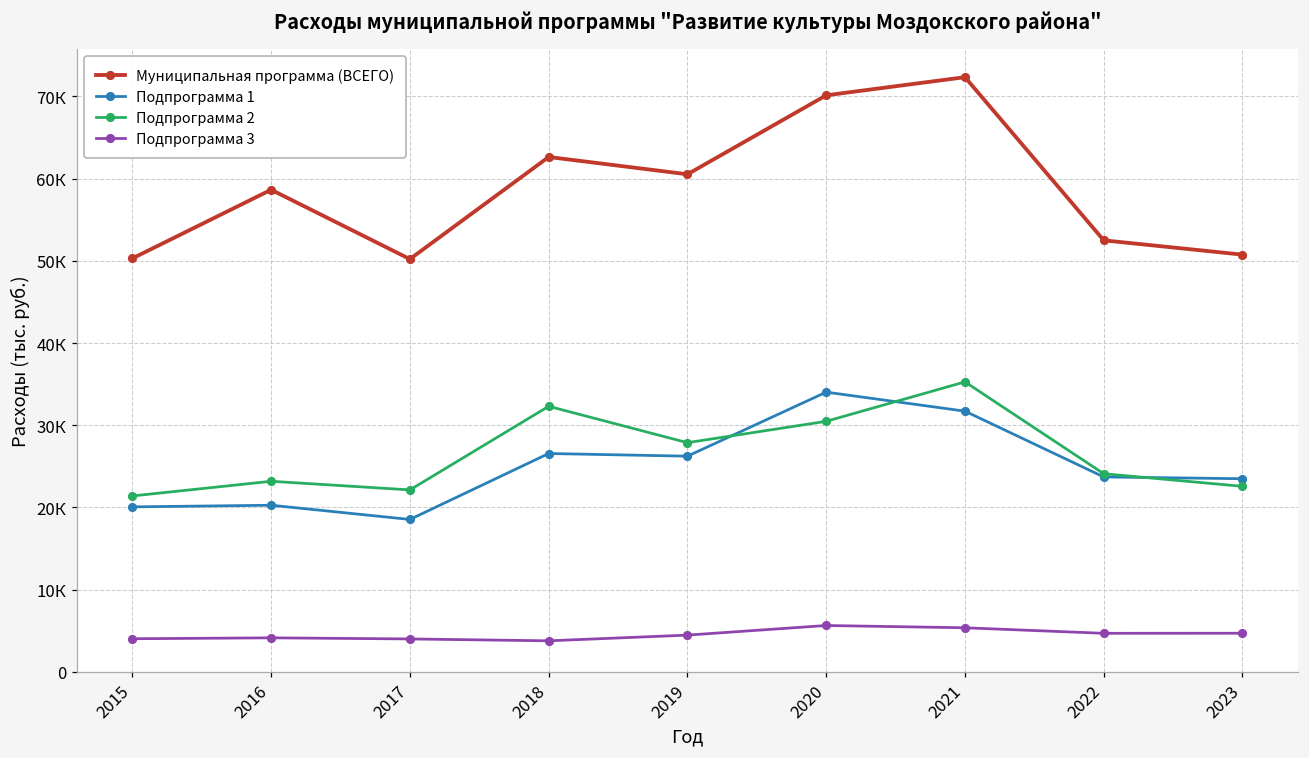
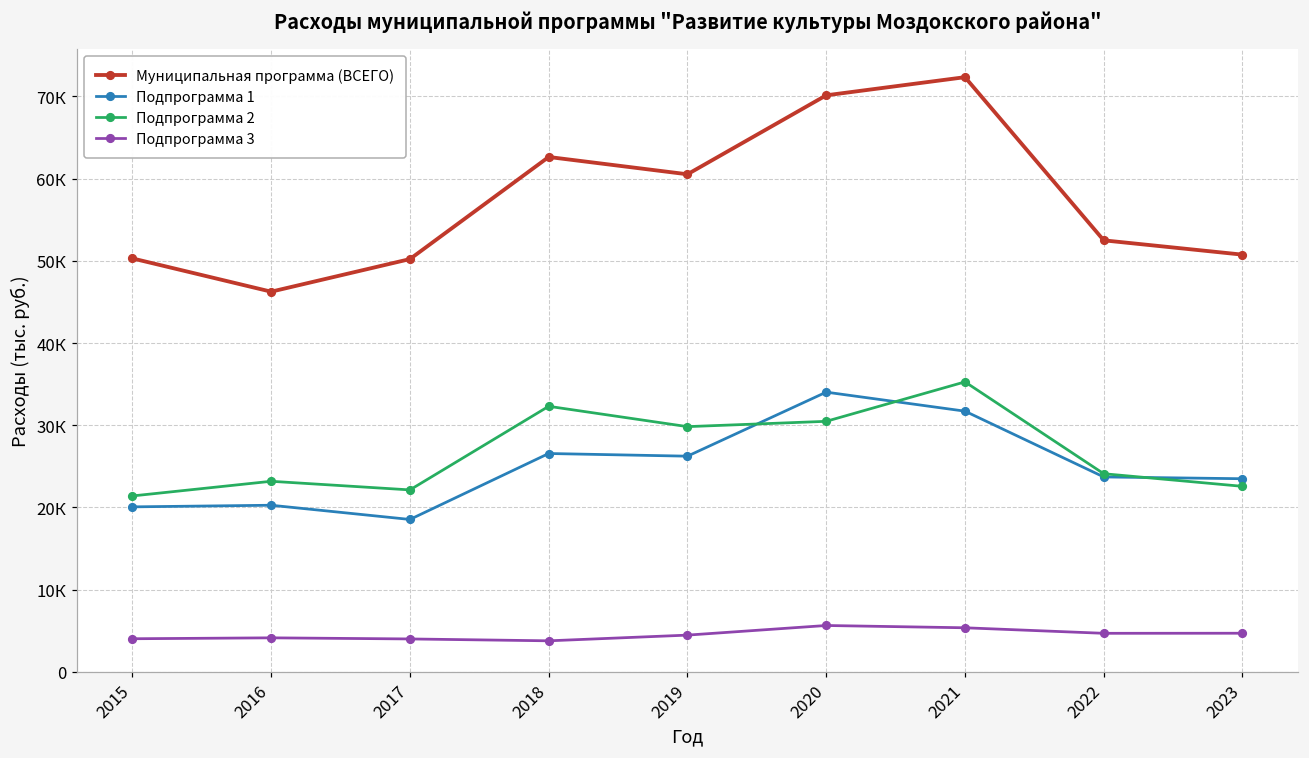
  {
    "Муниципальная программа (ВСЕГО)": {
      "2015": "50К",
-     "2016": "59К",
+     "2016": "46К",
      "2017": "50К",
      "2018": "63К",
      "2019": "61К",
      "2020": "70К",
      "2021": "72К",
      "2022": "52К",
      "2023": "51К"
    },
    "Подпрограмма 1": {
      "2015": "20К",
      "2016": "20К",
      "2017": "19К",
      "2018": "27К",
      "2019": "26К",
      "2020": "34К",
      "2021": "32К",
      "2022": "24К",
      "2023": "23К"
    },
    "Подпрограмма 2": {
      "2015": "21К",
      "2016": "23К",
      "2017": "22К",
      "2018": "32К",
-     "2019": "28К",
+     "2019": "30К",
      "2020": "30К",
      "2021": "35К",
      "2022": "24К",
      "2023": "23К"
    },
    "Подпрограмма 3": {
      "2015": "4К",
      "2016": "4К",
      "2017": "4К",
      "2018": "4К",
      "2019": "4К",
      "2020": "6К",
      "2021": "5К",
      "2022": "5К",
      "2023": "5К"
    }
  }
